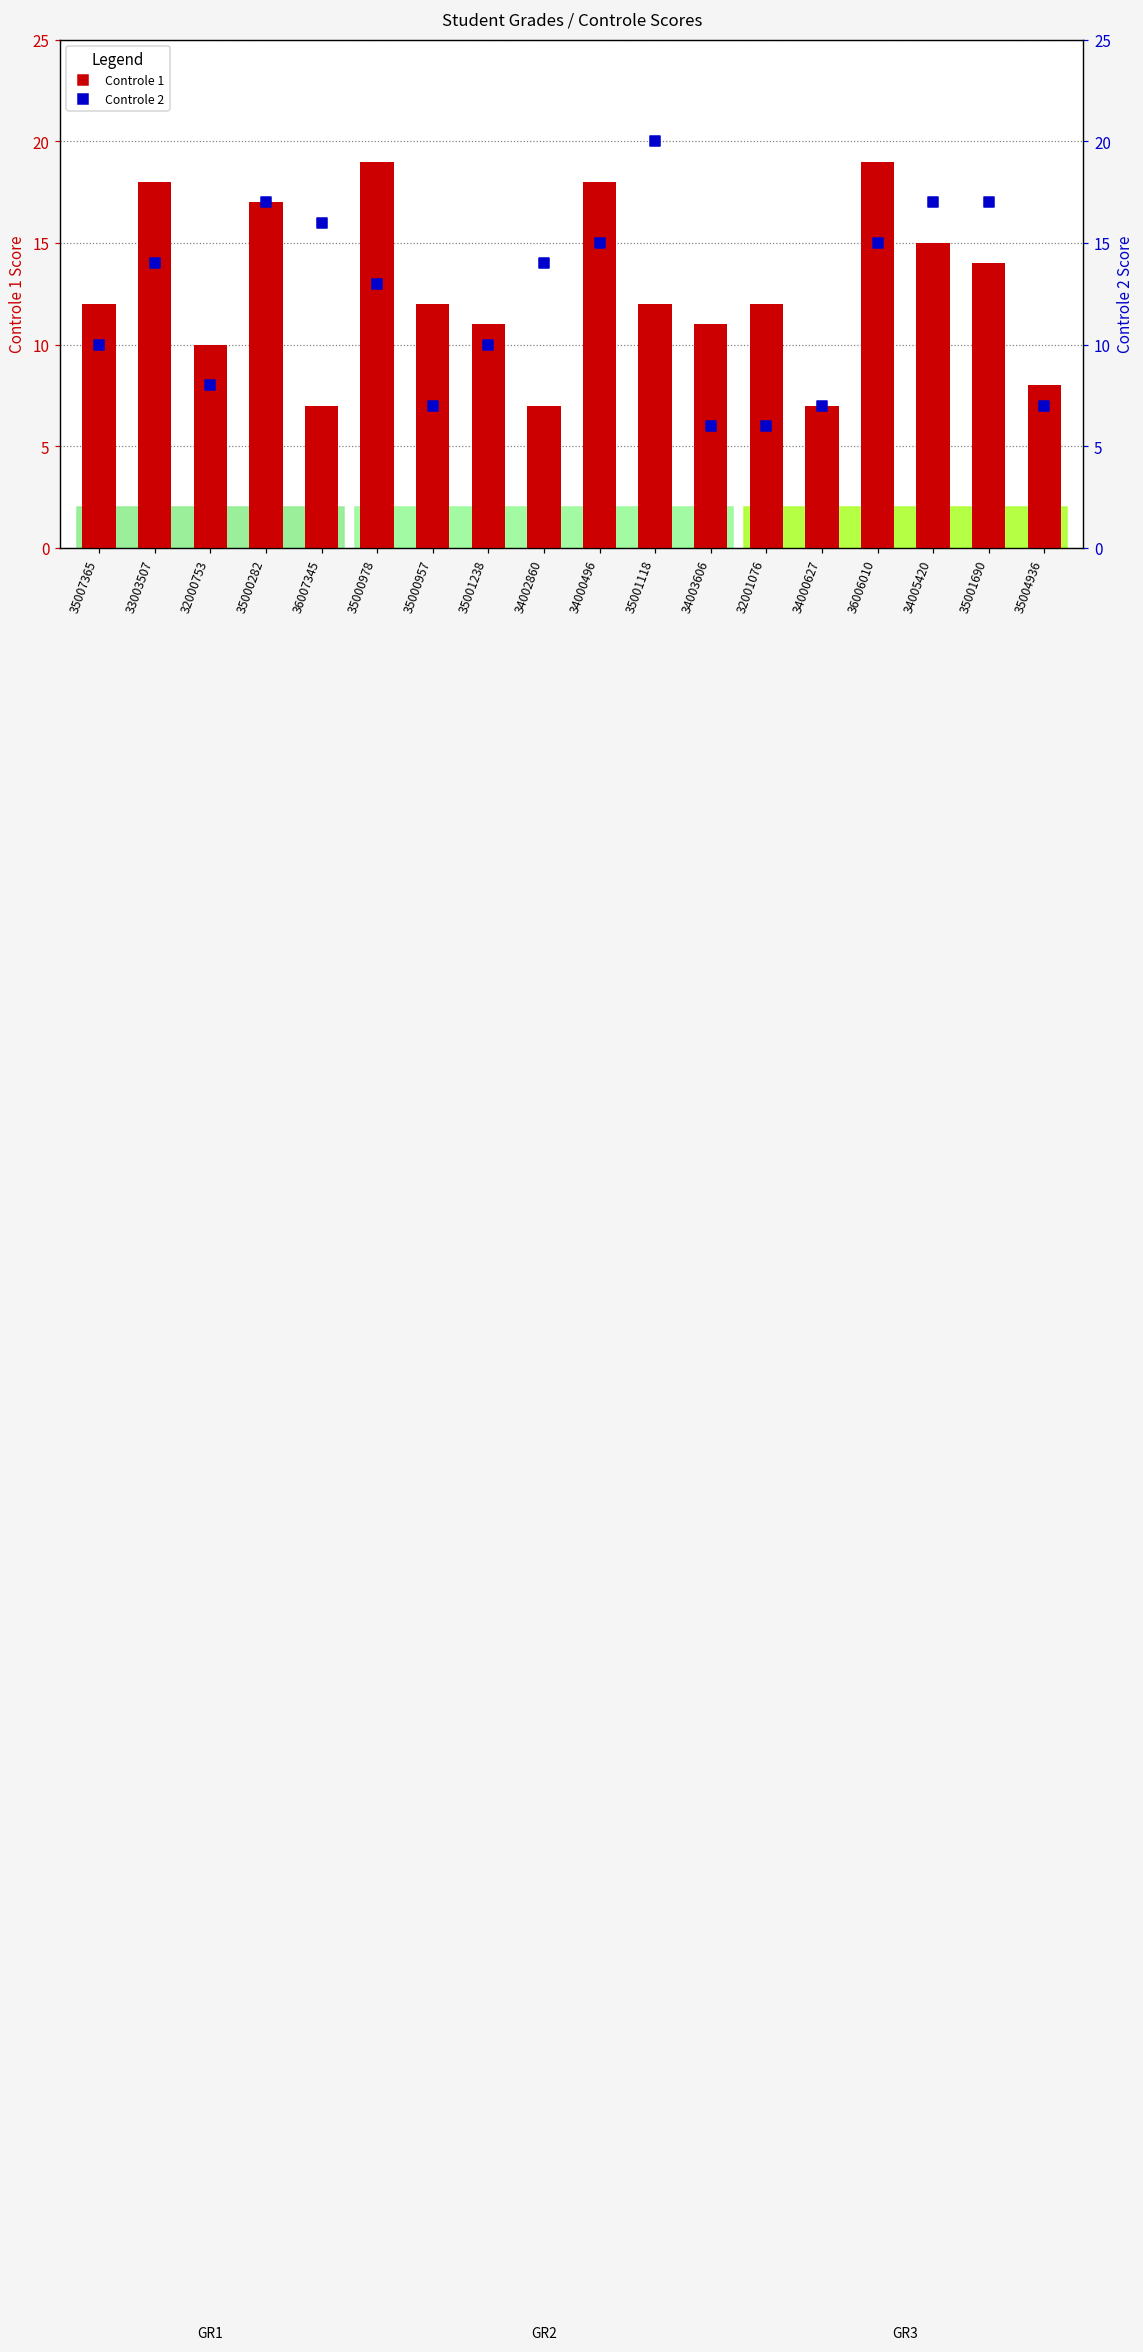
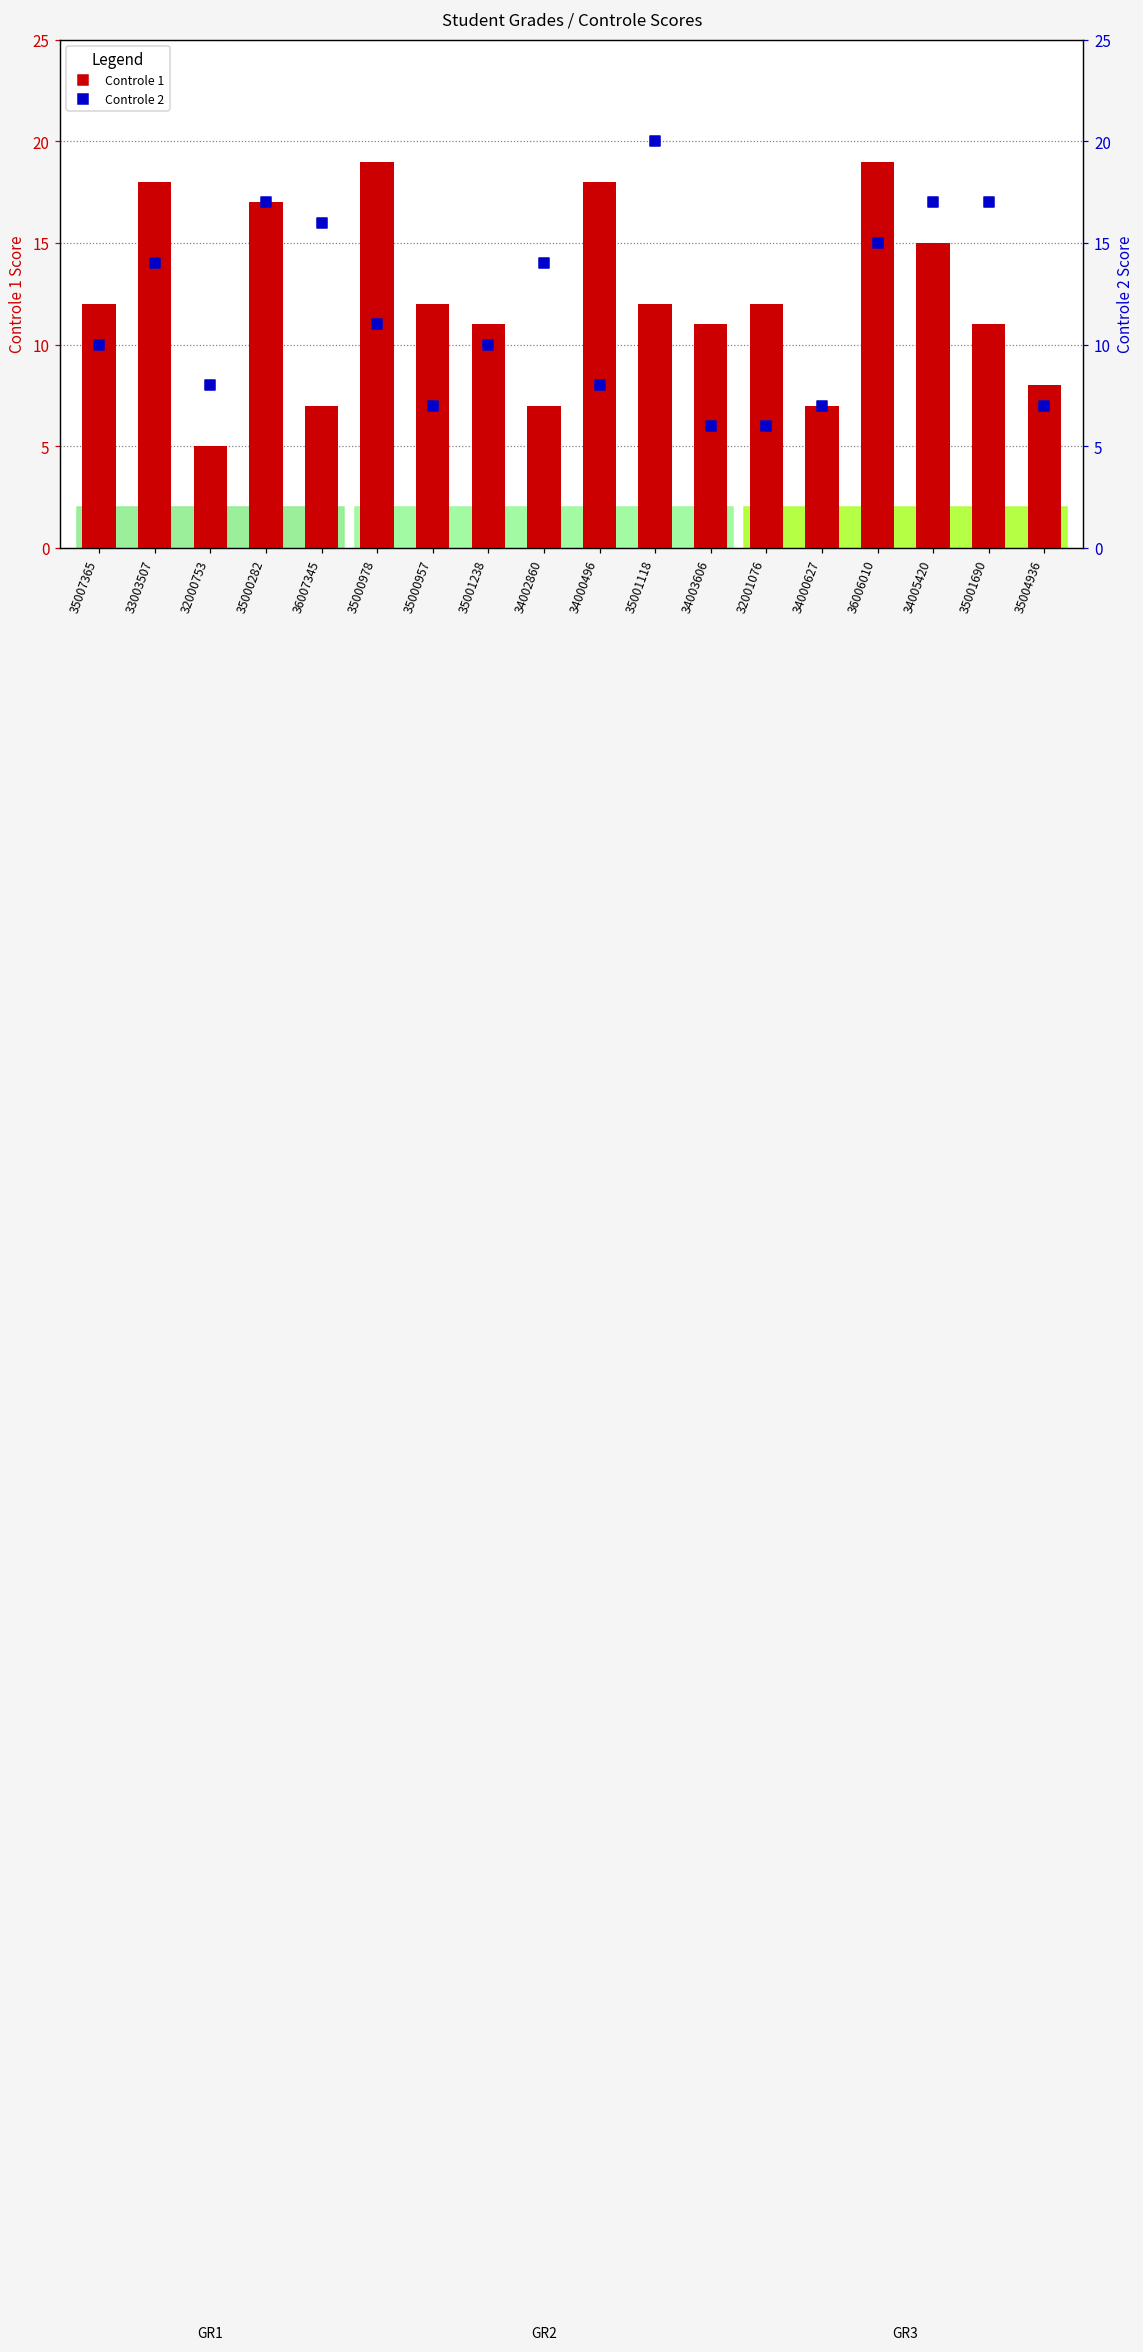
  {
    "Controle 1": {
      "35007365": 12,
      "33003507": 18,
-     "32000753": 10,
+     "32000753": 5,
      "35000282": 17,
      "36007345": 7,
      "35000978": 19,
      "35000957": 12,
      "35001238": 11,
      "34002860": 7,
      "34000496": 18,
      "35001118": 12,
      "34003606": 11,
      "32001076": 12,
      "34000627": 7,
      "36006010": 19,
      "34005420": 15,
-     "35001690": 14,
+     "35001690": 11,
      "35004936": 8
    },
    "Controle 2": {
-     "35000978": 13,
-     "34000496": 15
+     "35000978": 11,
+     "34000496": 8
    }
  }
